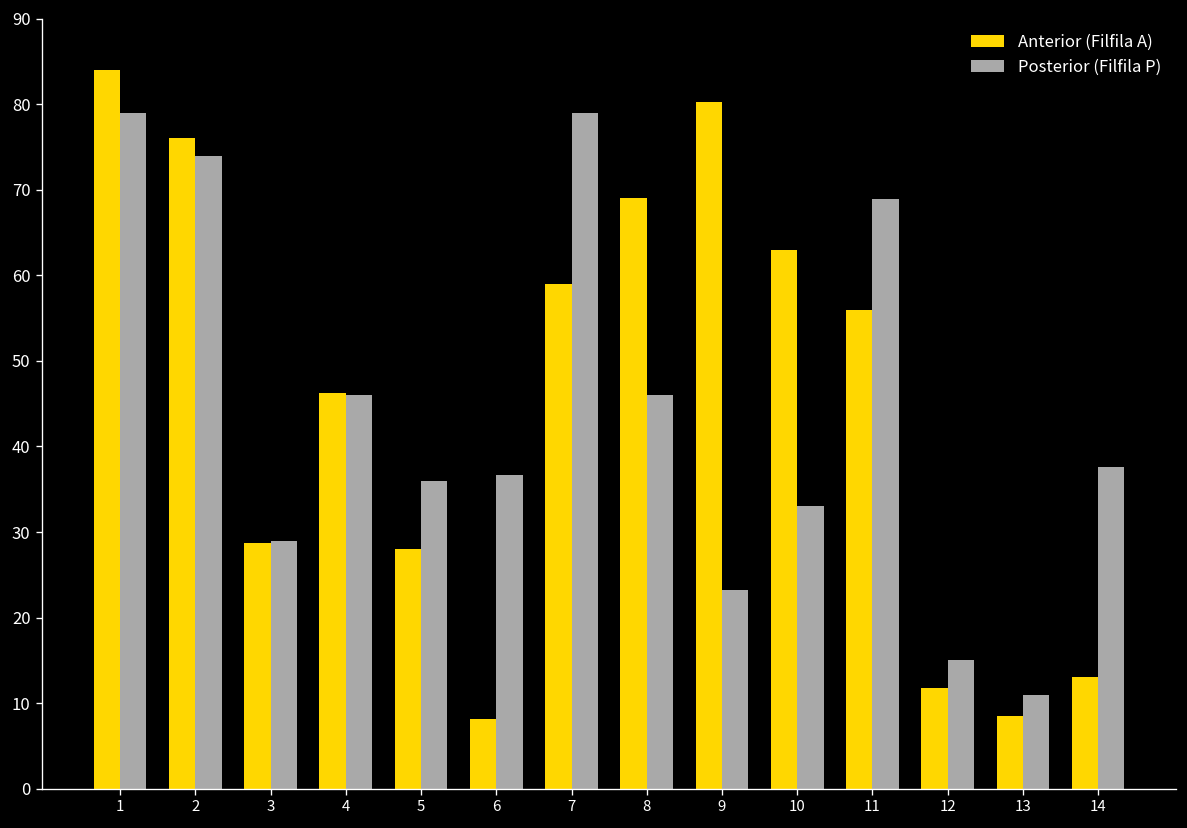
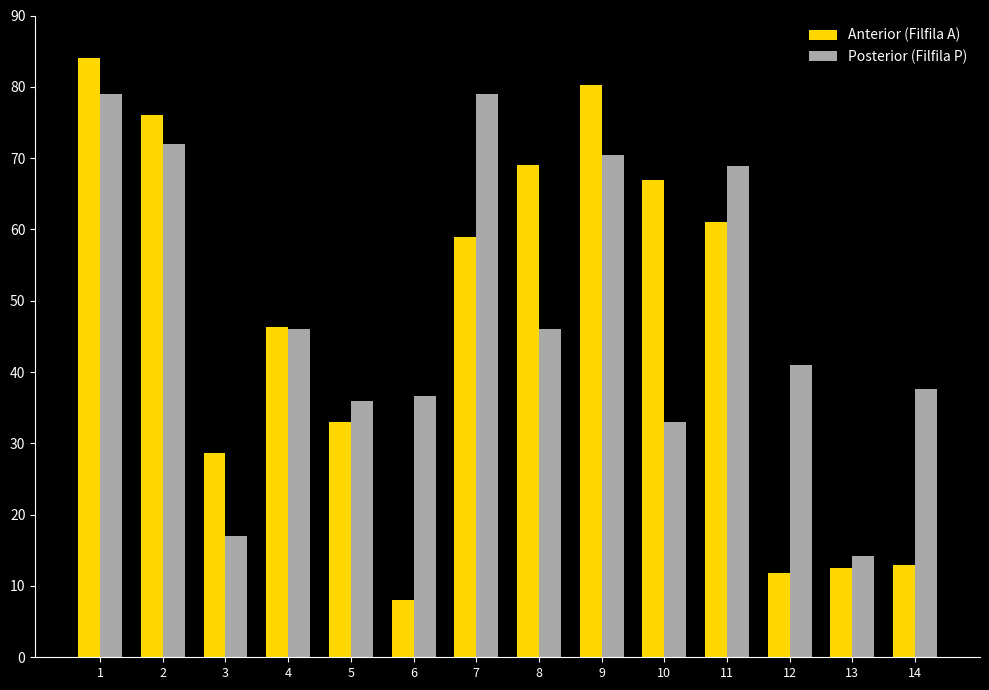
  {
    "Anterior (Filfila A)": {
      "1": 84,
      "2": 76,
      "3": 29,
      "4": 46,
-     "5": 28,
+     "5": 33,
      "6": 8,
      "7": 59,
      "8": 69,
      "9": 80,
-     "10": 63,
-     "11": 56,
+     "10": 67,
+     "11": 61,
      "12": 12,
-     "13": 9,
+     "13": 13,
      "14": 13
    },
    "Posterior (Filfila P)": {
      "1": 79,
-     "2": 74,
-     "3": 29,
+     "2": 72,
+     "3": 17,
      "4": 46,
      "5": 36,
      "6": 37,
      "7": 79,
      "8": 46,
-     "9": 23,
+     "9": 71,
      "10": 33,
      "11": 69,
-     "12": 15,
-     "13": 11,
+     "12": 41,
+     "13": 14,
      "14": 38
    }
  }
